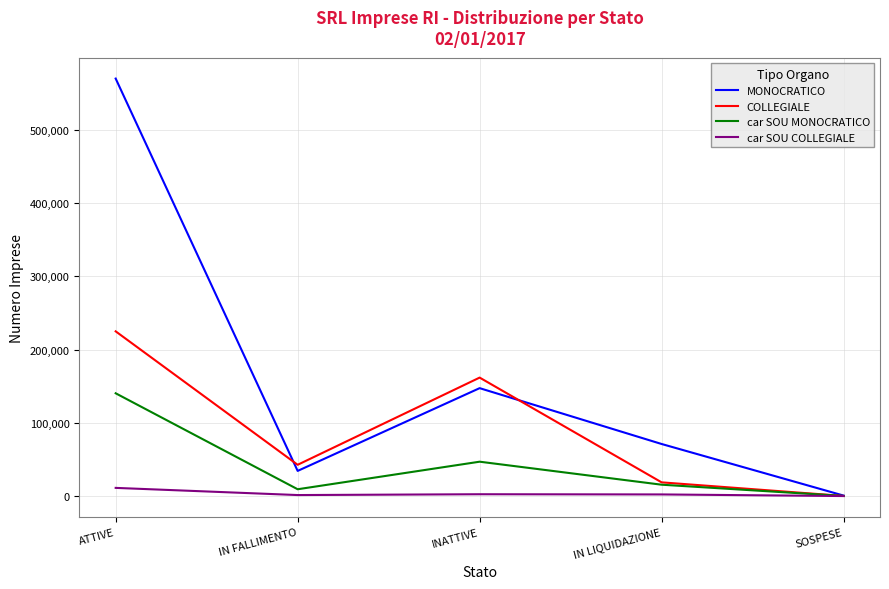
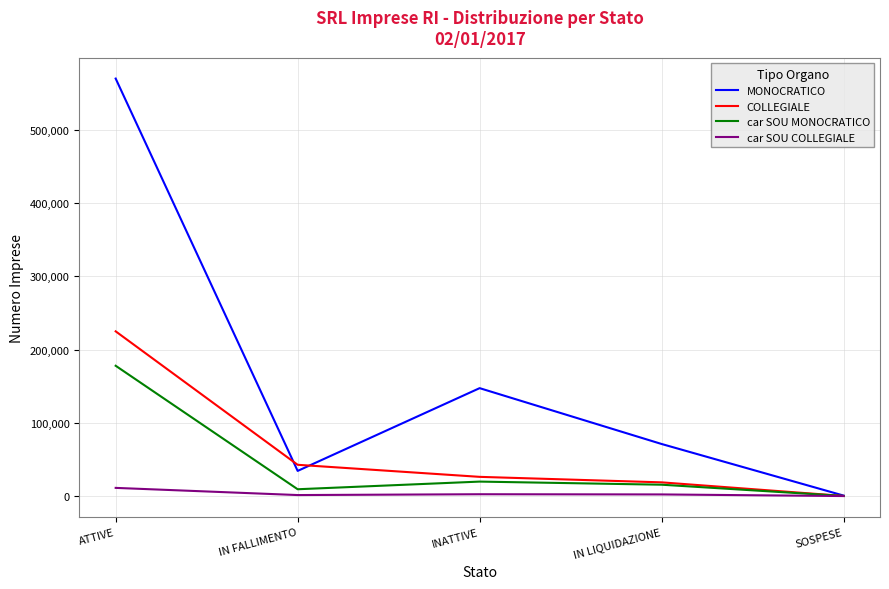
  {
    "MONOCRATICO": {
      "ATTIVE": "570,000",
      "IN FALLIMENTO": "30,000",
      "INATTIVE": "150,000",
      "IN LIQUIDAZIONE": "70,000"
    },
    "COLLEGIALE": {
      "ATTIVE": "220,000",
      "IN FALLIMENTO": "40,000",
-     "INATTIVE": "160,000"
+     "INATTIVE": "30,000"
    },
    "car SOU MONOCRATICO": {
-     "ATTIVE": "140,000",
+     "ATTIVE": "180,000",
      "IN FALLIMENTO": "10,000",
-     "INATTIVE": "50,000"
+     "INATTIVE": "20,000"
    },
    "car SOU COLLEGIALE": {
      "ATTIVE": "10,000",
      "IN FALLIMENTO": "0",
      "INATTIVE": "0",
      "IN LIQUIDAZIONE": "0"
    }
  }
